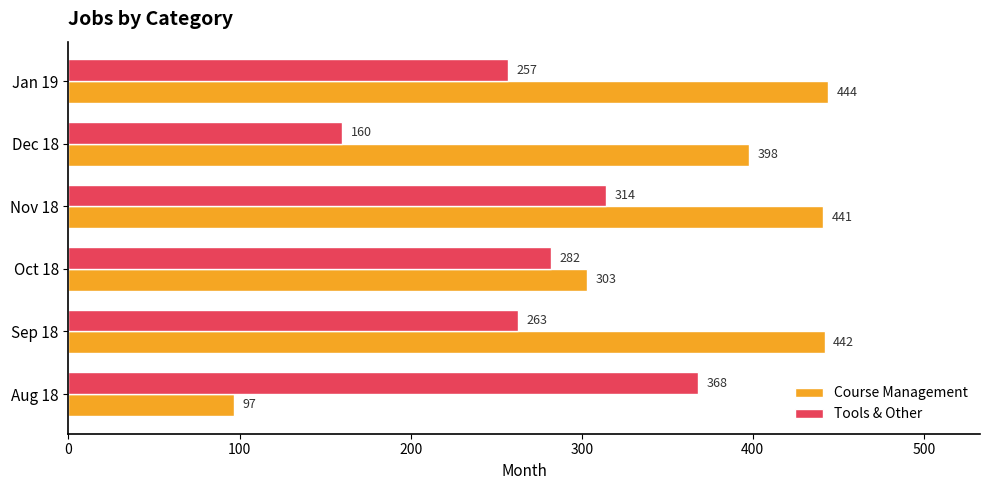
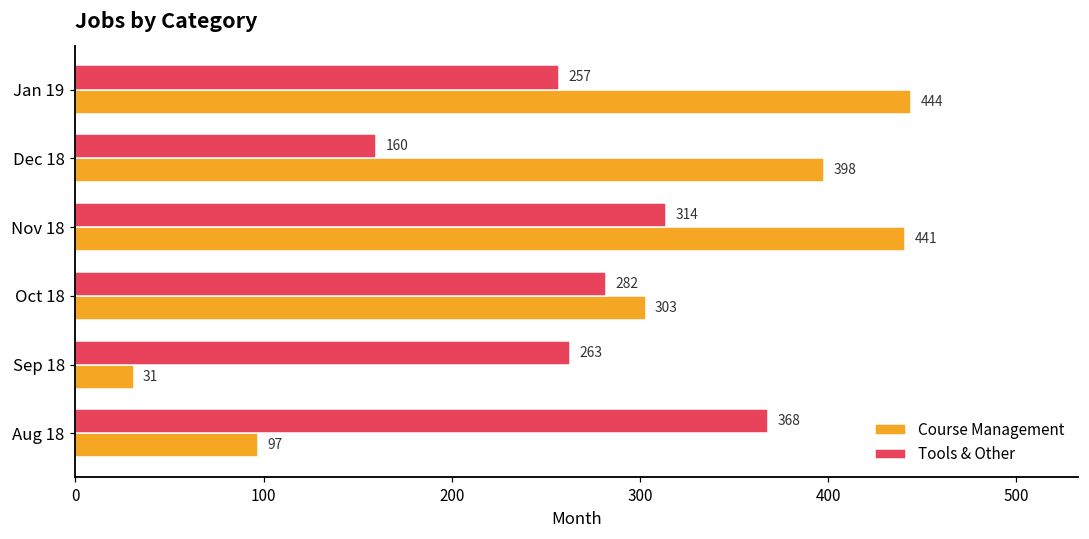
  {
    "Course Management": {
      "Jan 19": 444,
      "Dec 18": 398,
      "Nov 18": 441,
      "Oct 18": 303,
-     "Sep 18": 442,
+     "Sep 18": 31,
      "Aug 18": 97
    },
    "Tools & Other": {
      "Jan 19": 257,
      "Dec 18": 160,
      "Nov 18": 314,
      "Oct 18": 282,
      "Sep 18": 263,
      "Aug 18": 368
    }
  }
